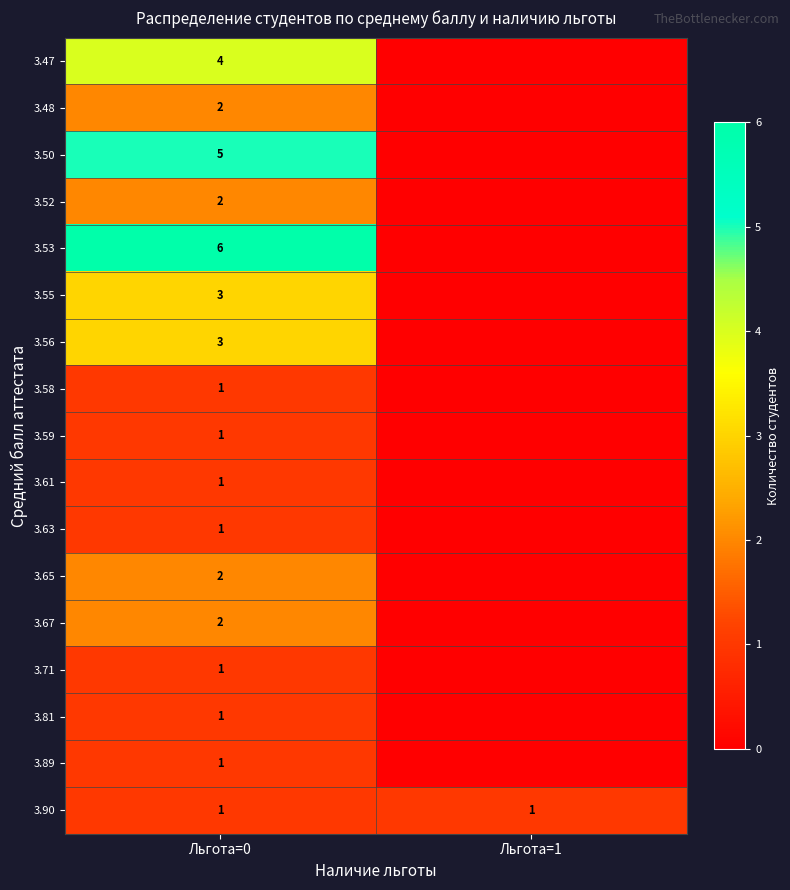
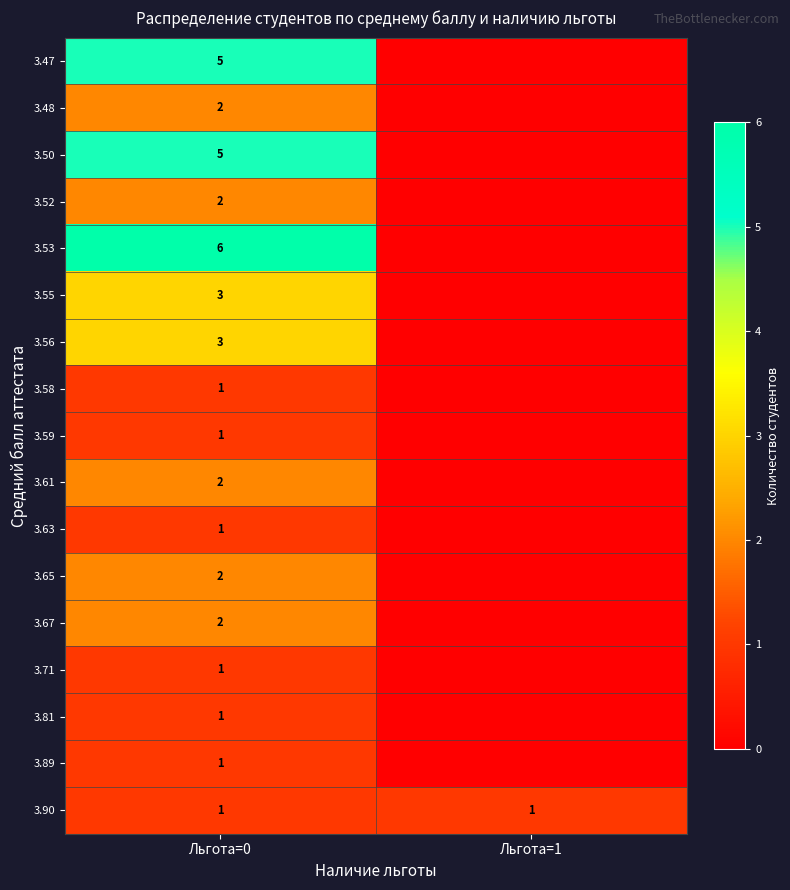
  {
    "3.47": {
-     "Льгота=0": 4
+     "Льгота=0": 5
    },
    "3.48": {
      "Льгота=0": 2
    },
    "3.50": {
      "Льгота=0": 5
    },
    "3.52": {
      "Льгота=0": 2
    },
    "3.53": {
      "Льгота=0": 6
    },
    "3.55": {
      "Льгота=0": 3
    },
    "3.56": {
      "Льгота=0": 3
    },
    "3.58": {
      "Льгота=0": 1
    },
    "3.59": {
      "Льгота=0": 1
    },
    "3.61": {
-     "Льгота=0": 1
+     "Льгота=0": 2
    },
    "3.63": {
      "Льгота=0": 1
    },
    "3.65": {
      "Льгота=0": 2
    },
    "3.67": {
      "Льгота=0": 2
    },
    "3.71": {
      "Льгота=0": 1
    },
    "3.81": {
      "Льгота=0": 1
    },
    "3.89": {
      "Льгота=0": 1
    },
    "3.90": {
      "Льгота=0": 1,
      "Льгота=1": 1
    }
  }
